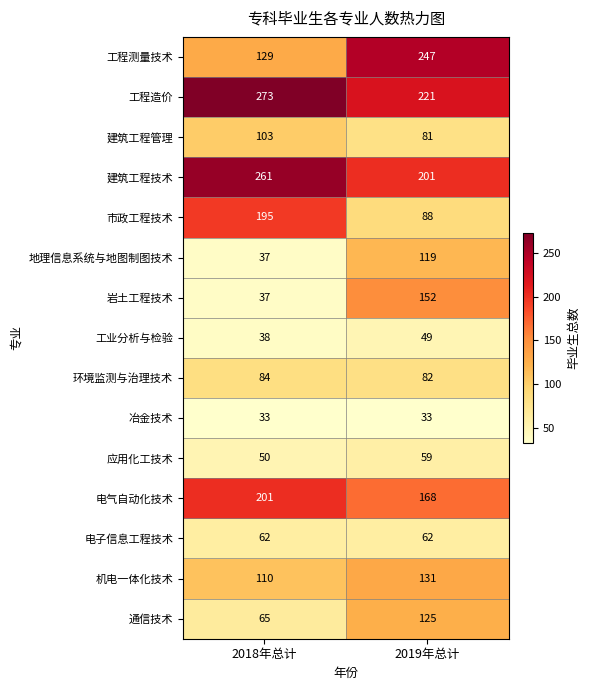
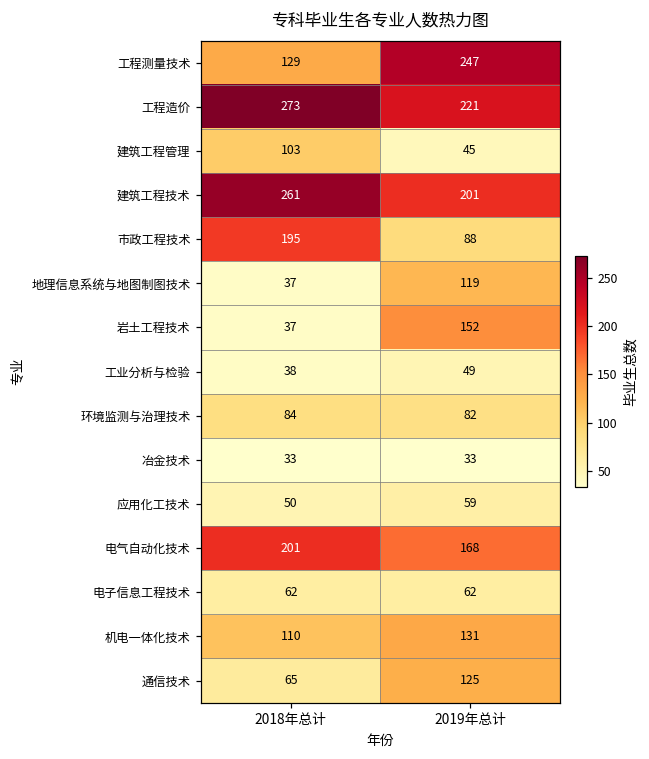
  {
    "工程测量技术": {
      "2018年总计": 129,
      "2019年总计": 247
    },
    "工程造价": {
      "2018年总计": 273,
      "2019年总计": 221
    },
    "建筑工程管理": {
      "2018年总计": 103,
-     "2019年总计": 81
+     "2019年总计": 45
    },
    "建筑工程技术": {
      "2018年总计": 261,
      "2019年总计": 201
    },
    "市政工程技术": {
      "2018年总计": 195,
      "2019年总计": 88
    },
    "地理信息系统与地图制图技术": {
      "2018年总计": 37,
      "2019年总计": 119
    },
    "岩土工程技术": {
      "2018年总计": 37,
      "2019年总计": 152
    },
    "工业分析与检验": {
      "2018年总计": 38,
      "2019年总计": 49
    },
    "环境监测与治理技术": {
      "2018年总计": 84,
      "2019年总计": 82
    },
    "冶金技术": {
      "2018年总计": 33,
      "2019年总计": 33
    },
    "应用化工技术": {
      "2018年总计": 50,
      "2019年总计": 59
    },
    "电气自动化技术": {
      "2018年总计": 201,
      "2019年总计": 168
    },
    "电子信息工程技术": {
      "2018年总计": 62,
      "2019年总计": 62
    },
    "机电一体化技术": {
      "2018年总计": 110,
      "2019年总计": 131
    },
    "通信技术": {
      "2018年总计": 65,
      "2019年总计": 125
    }
  }
